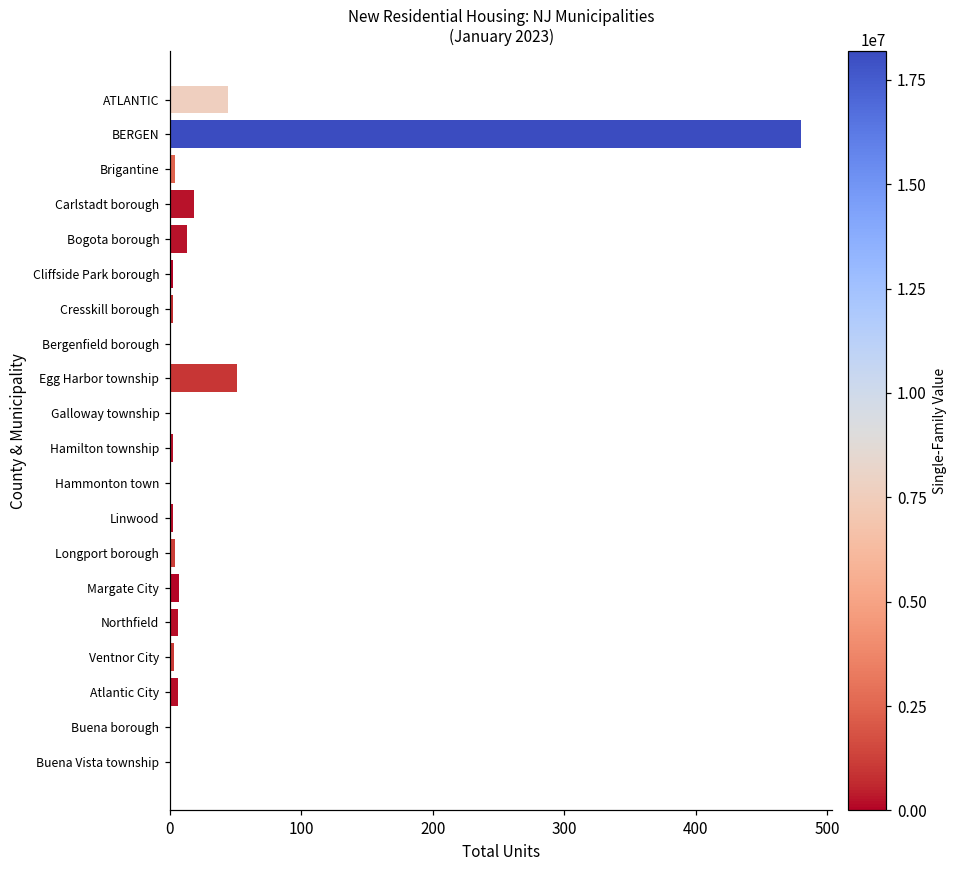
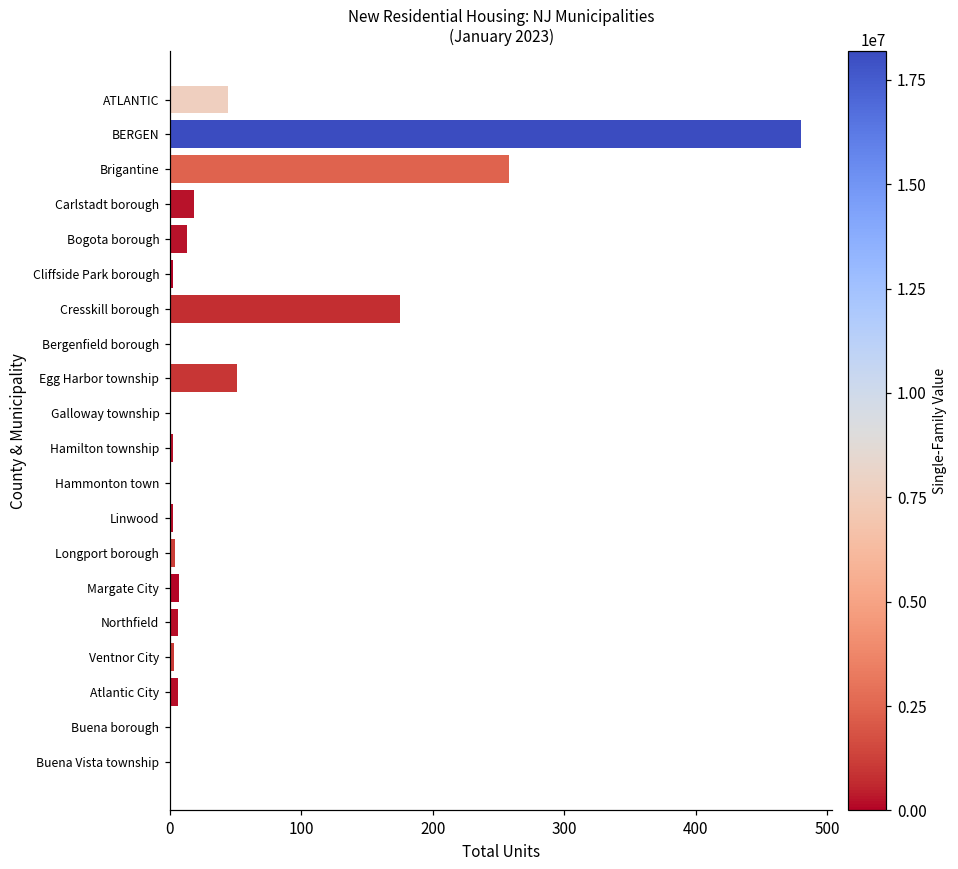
  {
    "ATLANTIC": 44,
    "BERGEN": 480,
-   "Brigantine": 4,
+   "Brigantine": 258,
    "Carlstadt borough": 18,
    "Bogota borough": 13,
-   "Cresskill borough": 2,
+   "Cresskill borough": 175,
    "Egg Harbor township": 51,
    "Longport borough": 4,
    "Margate City": 7,
    "Northfield": 6,
    "Ventnor City": 3,
    "Atlantic City": 6
  }
